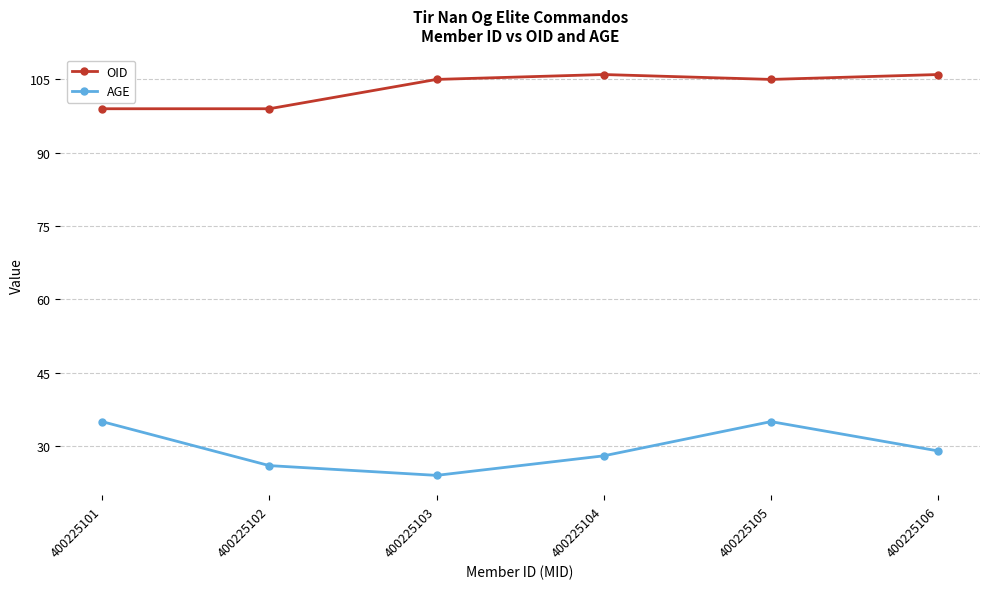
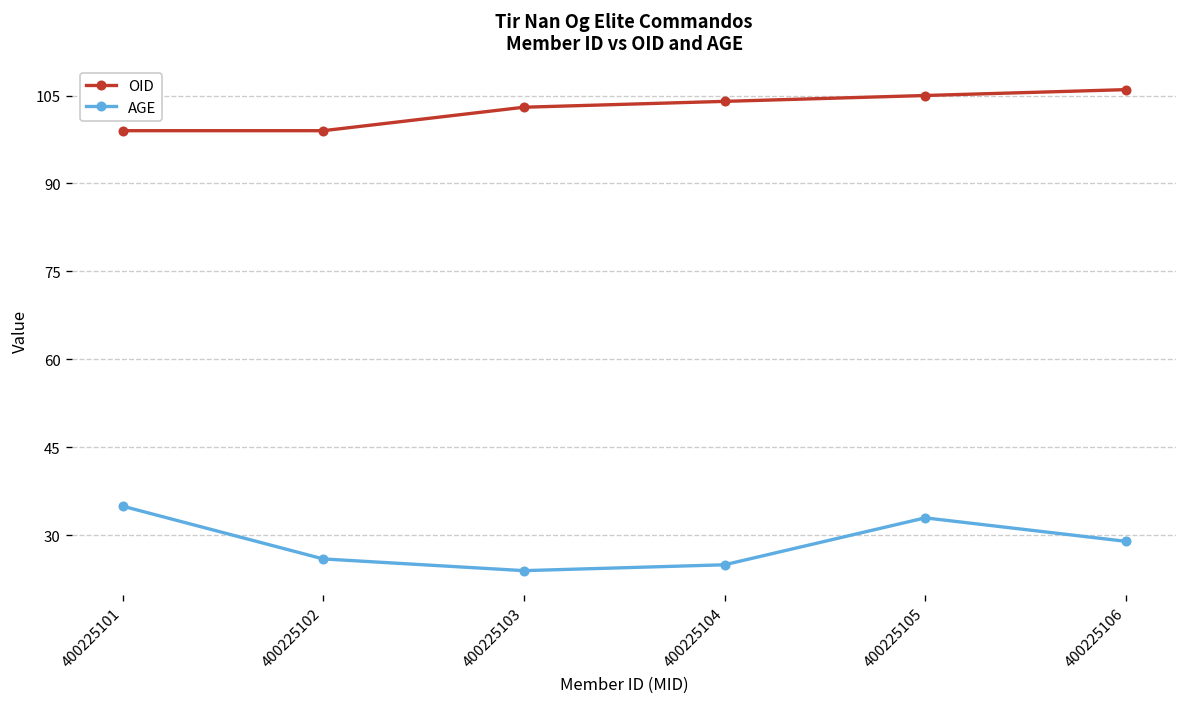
  {
    "OID": {
      "400225101": 99,
      "400225102": 99,
-     "400225103": 105,
-     "400225104": 106,
+     "400225103": 103,
+     "400225104": 104,
      "400225105": 105,
      "400225106": 106
    },
    "AGE": {
      "400225101": 35,
      "400225102": 26,
      "400225103": 24,
-     "400225104": 28,
-     "400225105": 35,
+     "400225104": 25,
+     "400225105": 33,
      "400225106": 29
    }
  }
